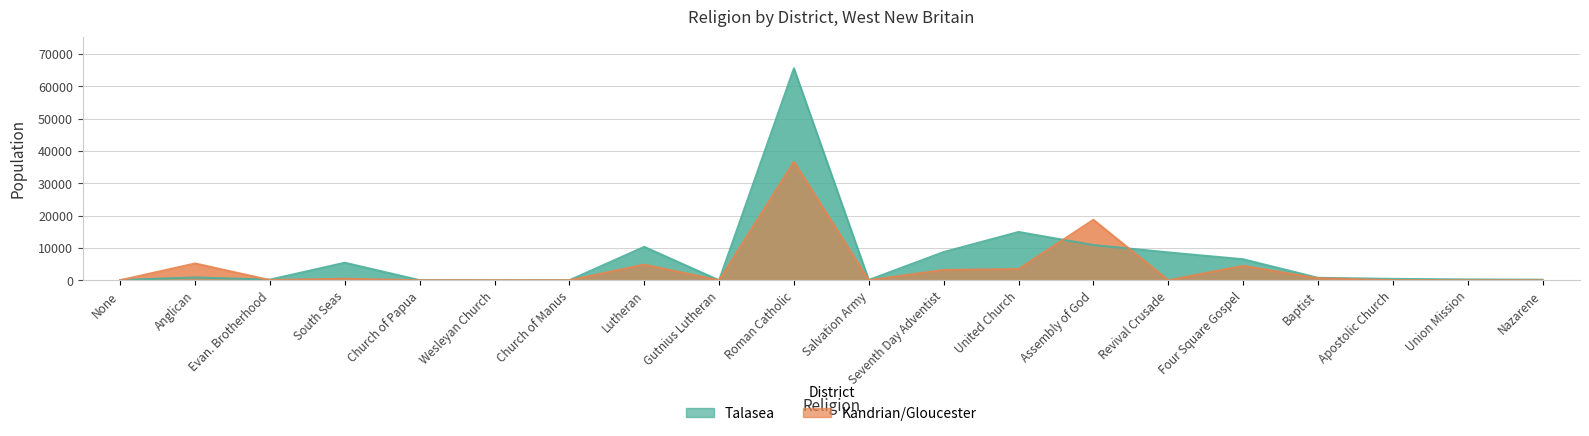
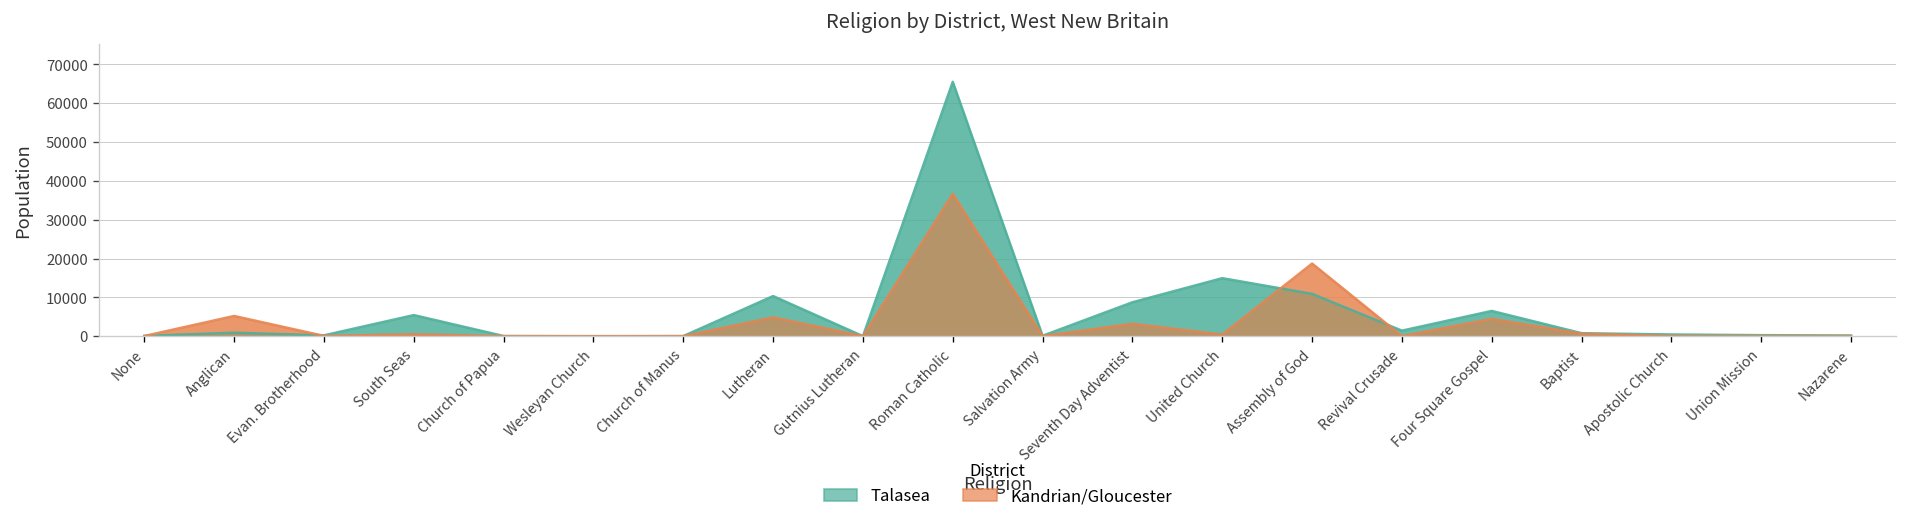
  {
    "Talasea": {
      "Anglican": 1000,
      "South Seas": 5000,
      "Lutheran": 10000,
      "Roman Catholic": 66000,
      "Seventh Day Adventist": 9000,
      "United Church": 15000,
      "Assembly of God": 11000,
-     "Revival Crusade": 9000,
+     "Revival Crusade": 1000,
      "Four Square Gospel": 7000
    },
    "Kandrian/Gloucester": {
      "Anglican": 5000,
      "South Seas": 0,
      "Lutheran": 5000,
      "Roman Catholic": 37000,
      "Seventh Day Adventist": 3000,
-     "United Church": 3000,
+     "United Church": 0,
      "Assembly of God": 19000,
      "Revival Crusade": 0,
      "Four Square Gospel": 4000
    }
  }
